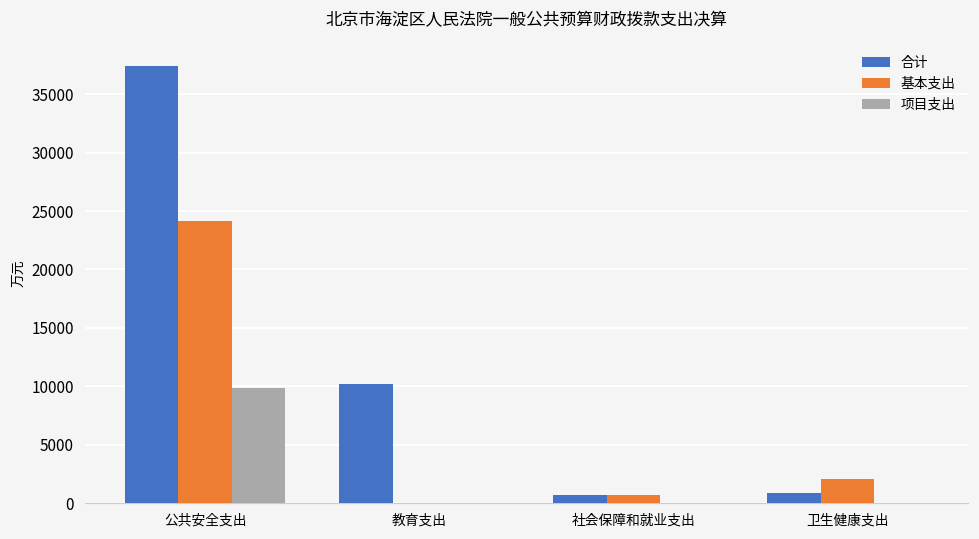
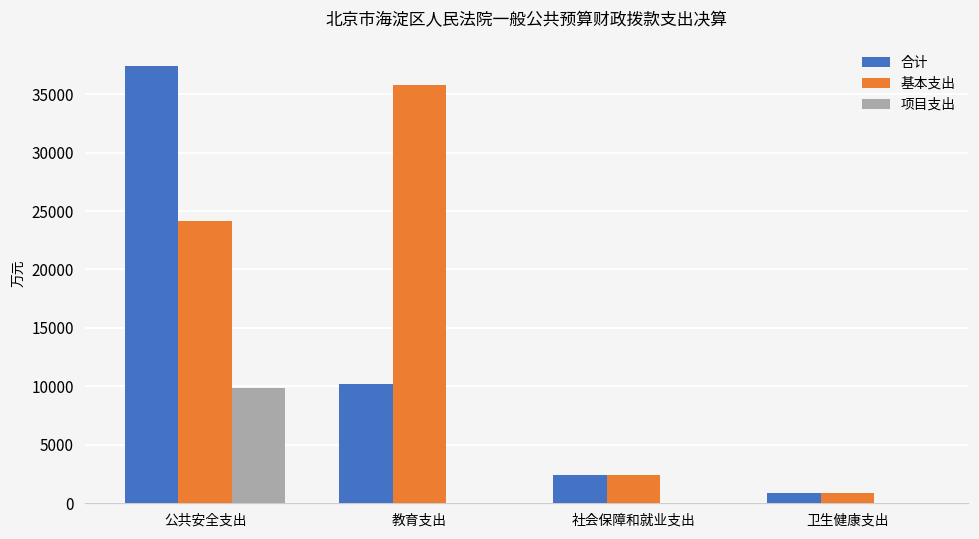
  {
    "合计": {
      "公共安全支出": 37500,
      "教育支出": 10200,
-     "社会保障和就业支出": 700,
+     "社会保障和就业支出": 2400,
      "卫生健康支出": 800
    },
    "基本支出": {
      "公共安全支出": 24100,
-     "教育支出": 0,
-     "社会保障和就业支出": 700,
-     "卫生健康支出": 2100
+     "教育支出": 35800,
+     "社会保障和就业支出": 2400,
+     "卫生健康支出": 900
    },
    "项目支出": {
      "公共安全支出": 9900,
      "教育支出": 0,
      "社会保障和就业支出": 0,
      "卫生健康支出": 0
    }
  }
